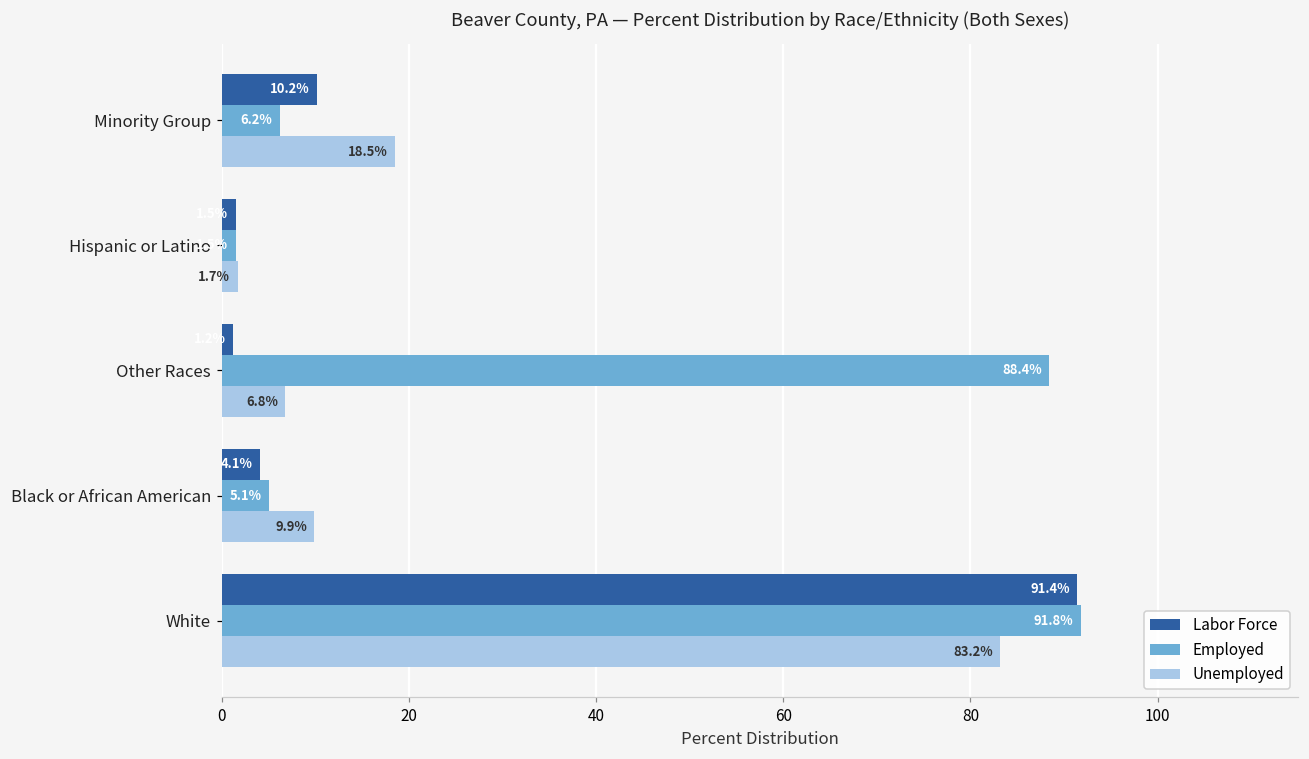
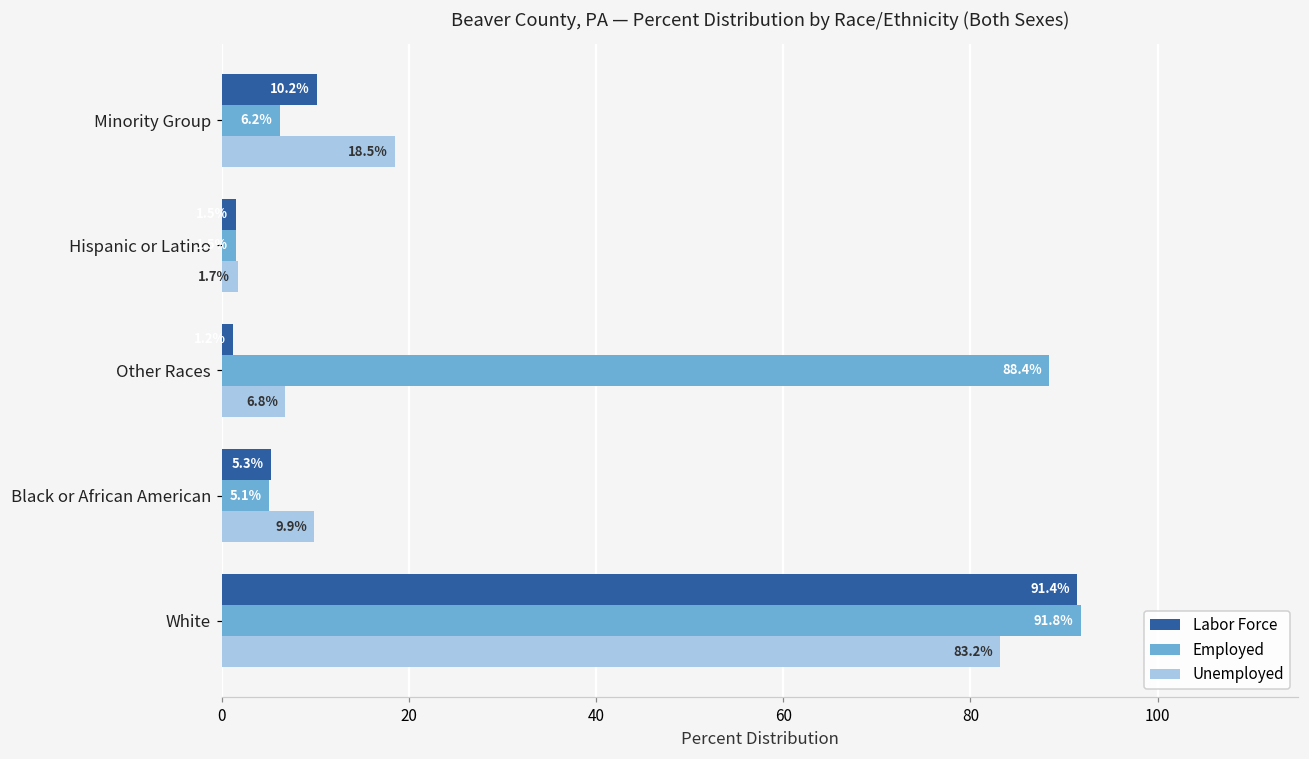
  {
    "Labor Force": {
      "Minority Group": "10.2%",
-     "Black or African American": "4.1%",
+     "Black or African American": "5.3%",
      "White": "91.4%"
    },
    "Employed": {
      "Minority Group": "6.2%",
      "Other Races": "88.4%",
      "Black or African American": "5.1%",
      "White": "91.8%"
    },
    "Unemployed": {
      "Minority Group": "18.5%",
      "Hispanic or Latino": "1.7%",
      "Other Races": "6.8%",
      "Black or African American": "9.9%",
      "White": "83.2%"
    }
  }
